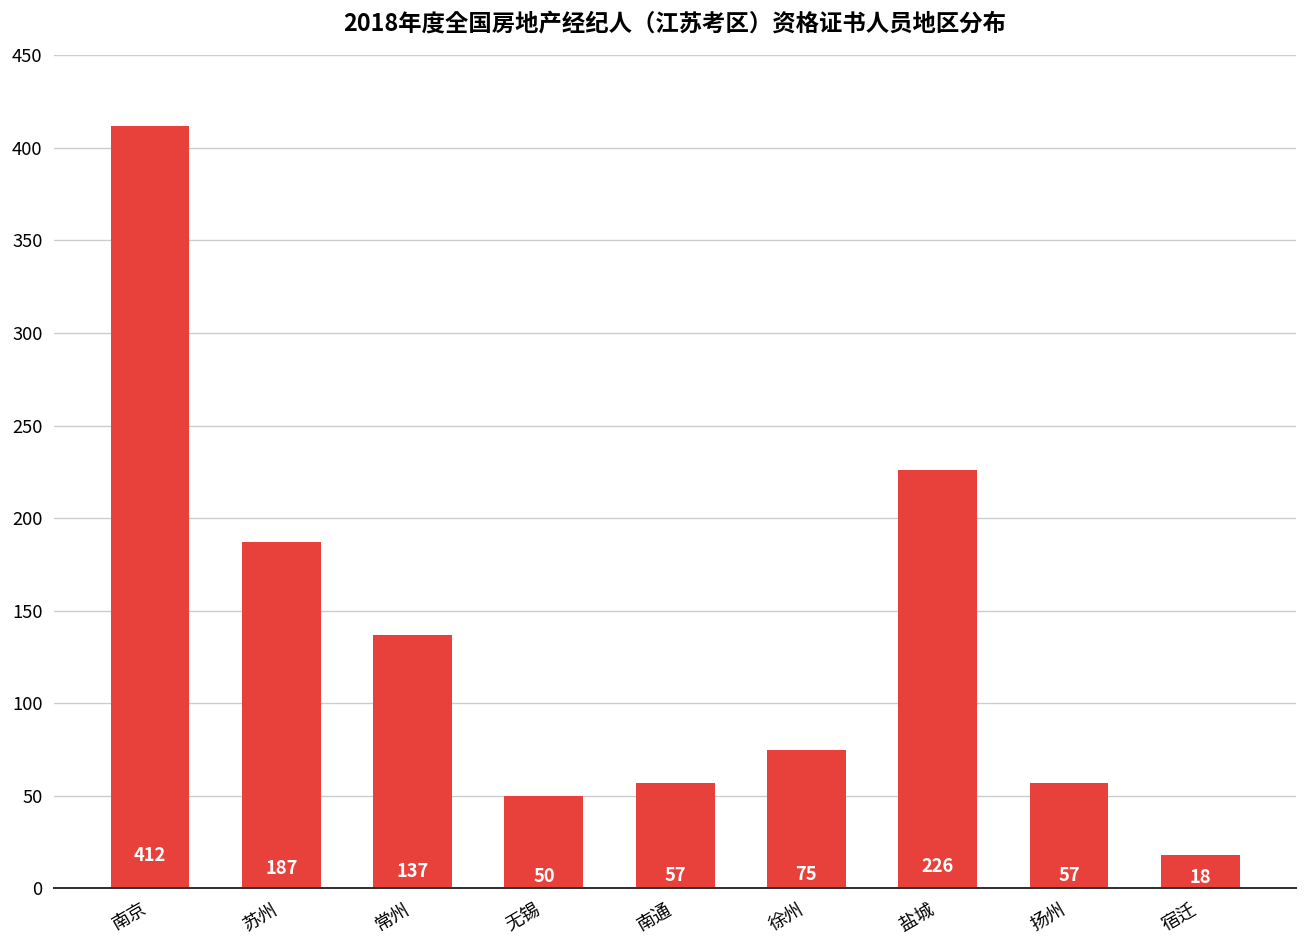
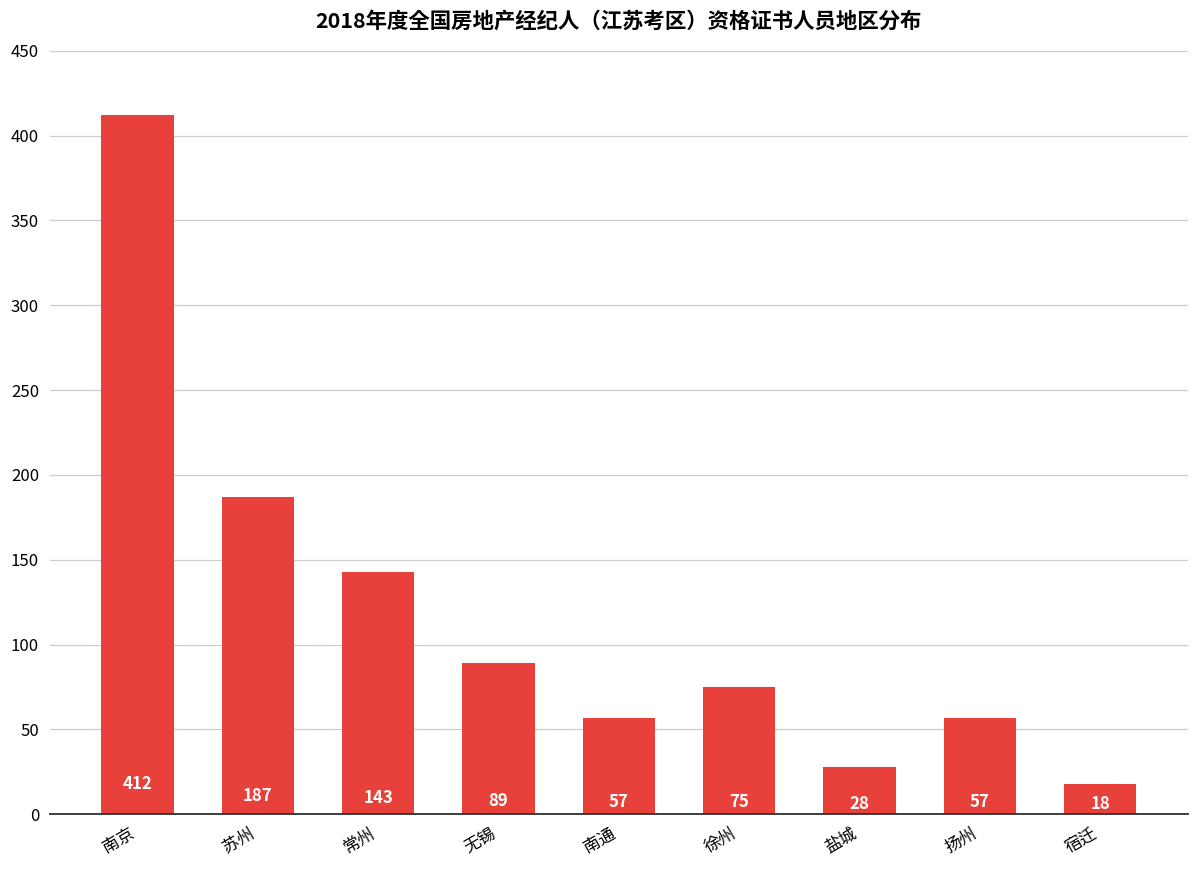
  {
    "南京": 412,
    "苏州": 187,
-   "常州": 137,
-   "无锡": 50,
+   "常州": 143,
+   "无锡": 89,
    "南通": 57,
    "徐州": 75,
-   "盐城": 226,
+   "盐城": 28,
    "扬州": 57,
    "宿迁": 18
  }
